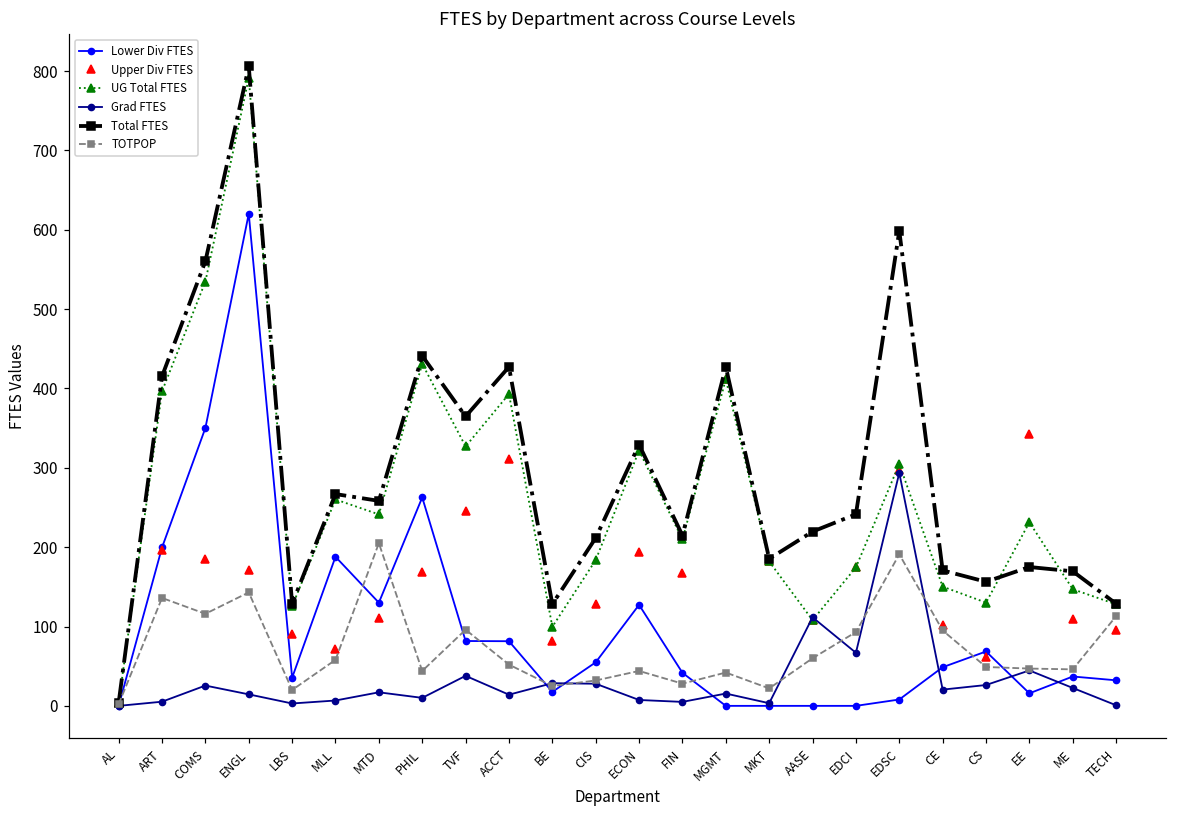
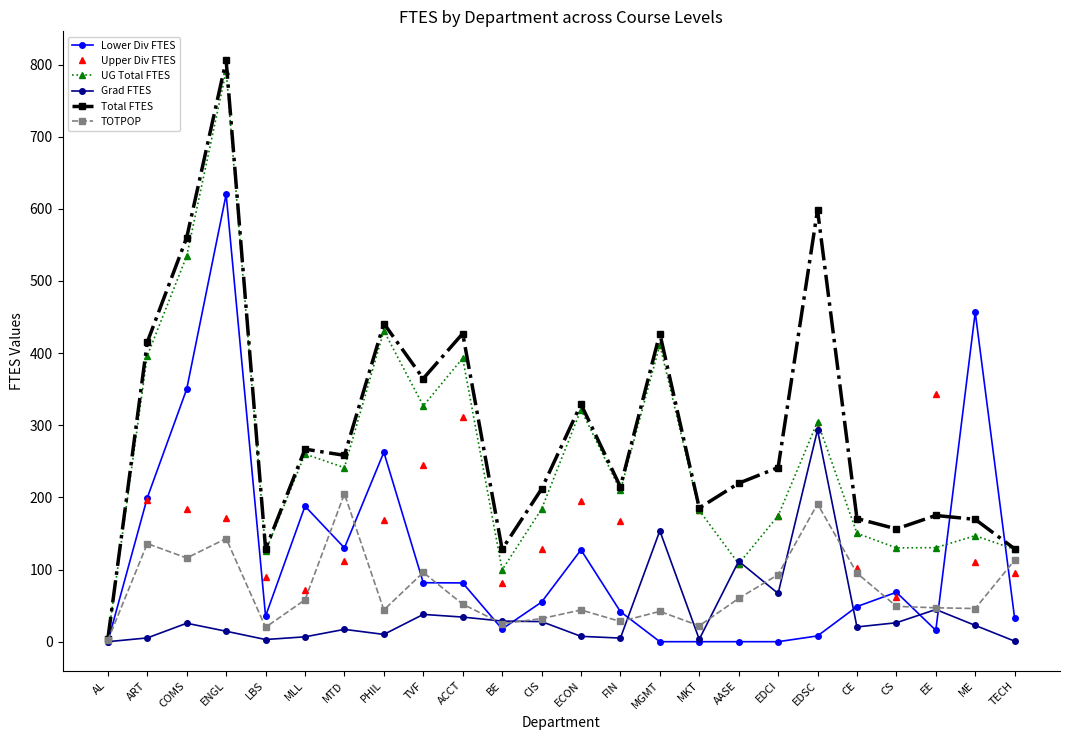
  {
    "Lower Div FTES": {
      "COMS": 350,
      "ENGL": 620,
      "LBS": 40,
      "MLL": 190,
      "MTD": 130,
      "PHIL": 260,
      "TVF": 80,
      "ACCT": 80,
      "BE": 20,
      "CIS": 50,
      "ECON": 130,
      "FIN": 40,
      "MGMT": 0,
      "AASE": 0,
      "EDCI": 0,
      "EDSC": 10,
      "CE": 50,
      "CS": 70,
      "EE": 20,
-     "ME": 40,
+     "ME": 460,
      "TECH": 30
    },
    "Upper Div FTES": {
      "COMS": 180,
      "ENGL": 170,
      "LBS": 90,
      "MLL": 70,
      "MTD": 110,
      "PHIL": 170,
      "TVF": 250,
      "ACCT": 310,
      "BE": 80,
      "CIS": 130,
      "ECON": 190,
      "FIN": 170,
      "CE": 100,
      "CS": 60,
      "EE": 340,
      "ME": 110,
      "TECH": 100
    },
    "UG Total FTES": {
      "ART": 400,
      "COMS": 530,
      "ENGL": 790,
      "MLL": 260,
      "MTD": 240,
      "PHIL": 430,
      "TVF": 330,
      "ACCT": 390,
      "BE": 100,
      "CIS": 180,
      "ECON": 320,
      "FIN": 210,
      "EDSC": 300,
      "CE": 150,
      "CS": 130,
-     "EE": 230,
+     "EE": 130,
      "ME": 150
    },
    "Grad FTES": {
      "ART": 10,
      "COMS": 30,
      "ENGL": 10,
      "LBS": 0,
      "MLL": 10,
      "MTD": 20,
      "PHIL": 10,
      "TVF": 40,
-     "ACCT": 10,
+     "ACCT": 30,
      "BE": 30,
      "CIS": 30,
      "ECON": 10,
      "FIN": 10,
-     "MGMT": 20,
+     "MGMT": 150,
      "AASE": 110,
      "EDCI": 70,
      "CE": 20,
      "CS": 30,
      "ME": 20,
      "TECH": 0
    },
    "Total FTES": {
      "ART": 420,
      "COMS": 560,
      "ENGL": 810,
      "MLL": 270,
      "MTD": 260,
      "PHIL": 440,
      "TVF": 360,
      "ACCT": 430,
      "BE": 130,
      "CIS": 210,
      "ECON": 330,
      "FIN": 210,
      "MGMT": 430,
      "AASE": 220,
      "EDCI": 240,
      "EDSC": 600,
      "CE": 170,
      "CS": 160,
      "EE": 170,
      "ME": 170
    },
    "TOTPOP": {
      "ART": 140,
      "COMS": 120,
      "ENGL": 140,
      "LBS": 20,
      "MLL": 60,
      "MTD": 210,
      "PHIL": 40,
      "TVF": 100,
      "ACCT": 50,
      "BE": 30,
      "CIS": 30,
      "ECON": 40,
      "FIN": 30,
      "MGMT": 40,
      "MKT": 20,
      "AASE": 60,
      "EDCI": 90,
      "EDSC": 190,
      "CE": 100,
      "CS": 50,
      "ME": 50,
      "TECH": 110
    }
  }
